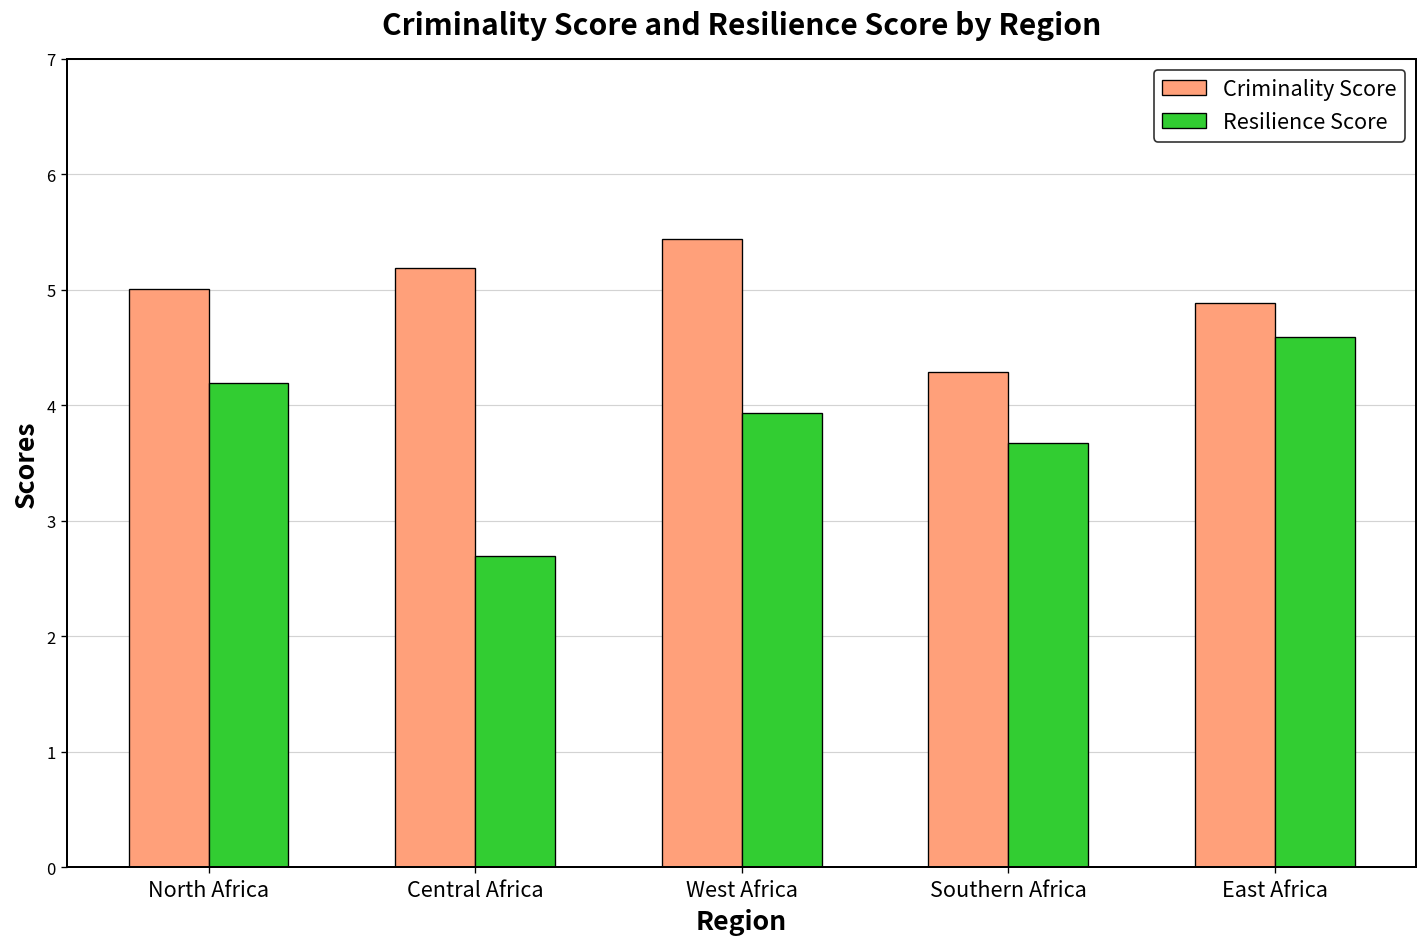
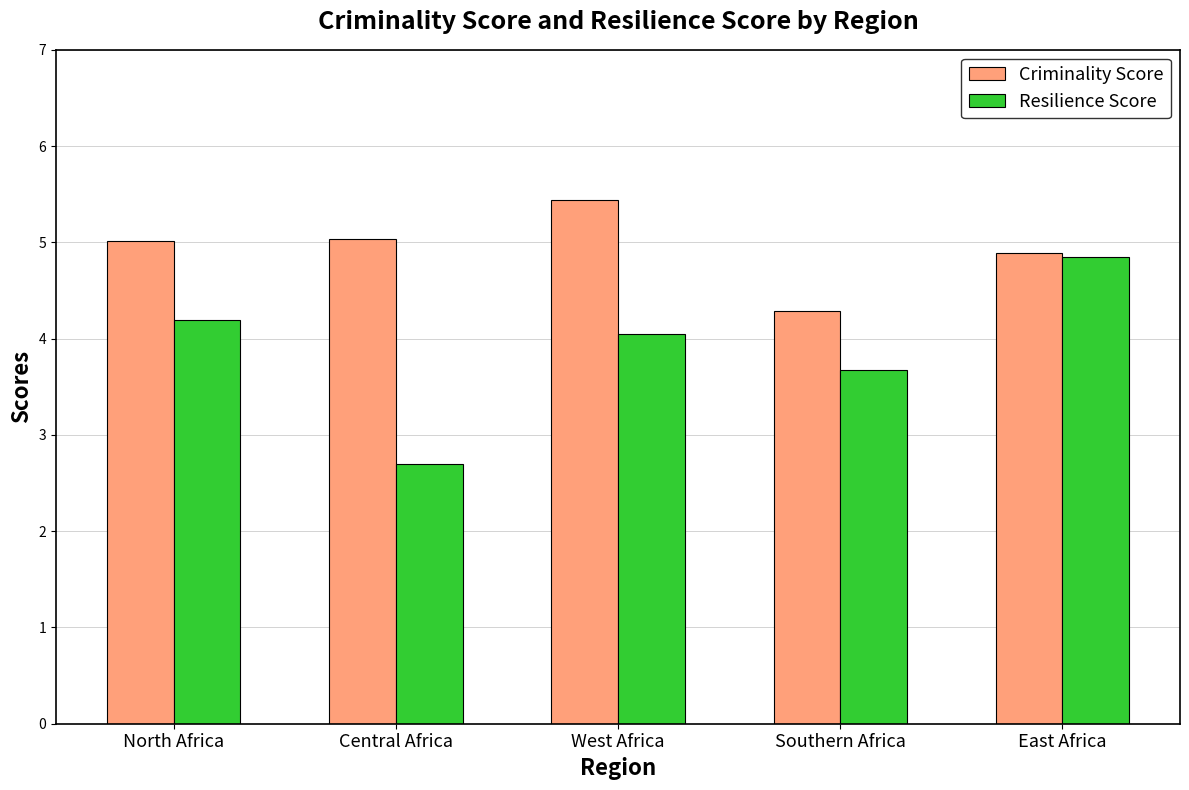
  {
    "Criminality Score": {
      "North Africa": 5.0,
-     "Central Africa": 5.2,
+     "Central Africa": 5.0,
      "West Africa": 5.4,
      "Southern Africa": 4.3,
      "East Africa": 4.9
    },
    "Resilience Score": {
      "North Africa": 4.2,
      "Central Africa": 2.7,
-     "West Africa": 3.9,
+     "West Africa": 4.1,
      "Southern Africa": 3.7,
-     "East Africa": 4.6
+     "East Africa": 4.9
    }
  }
